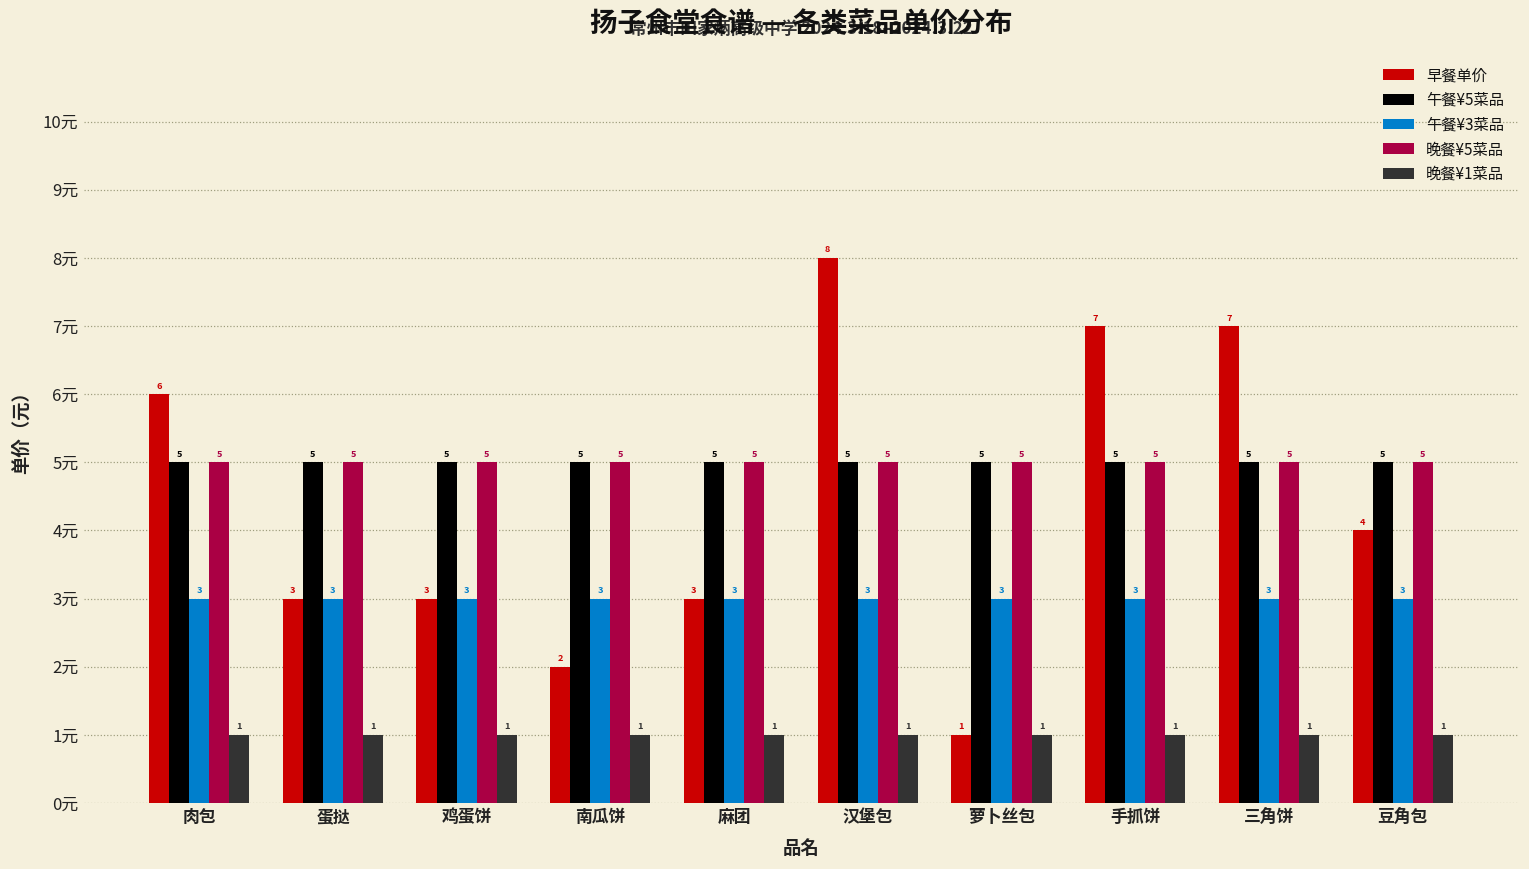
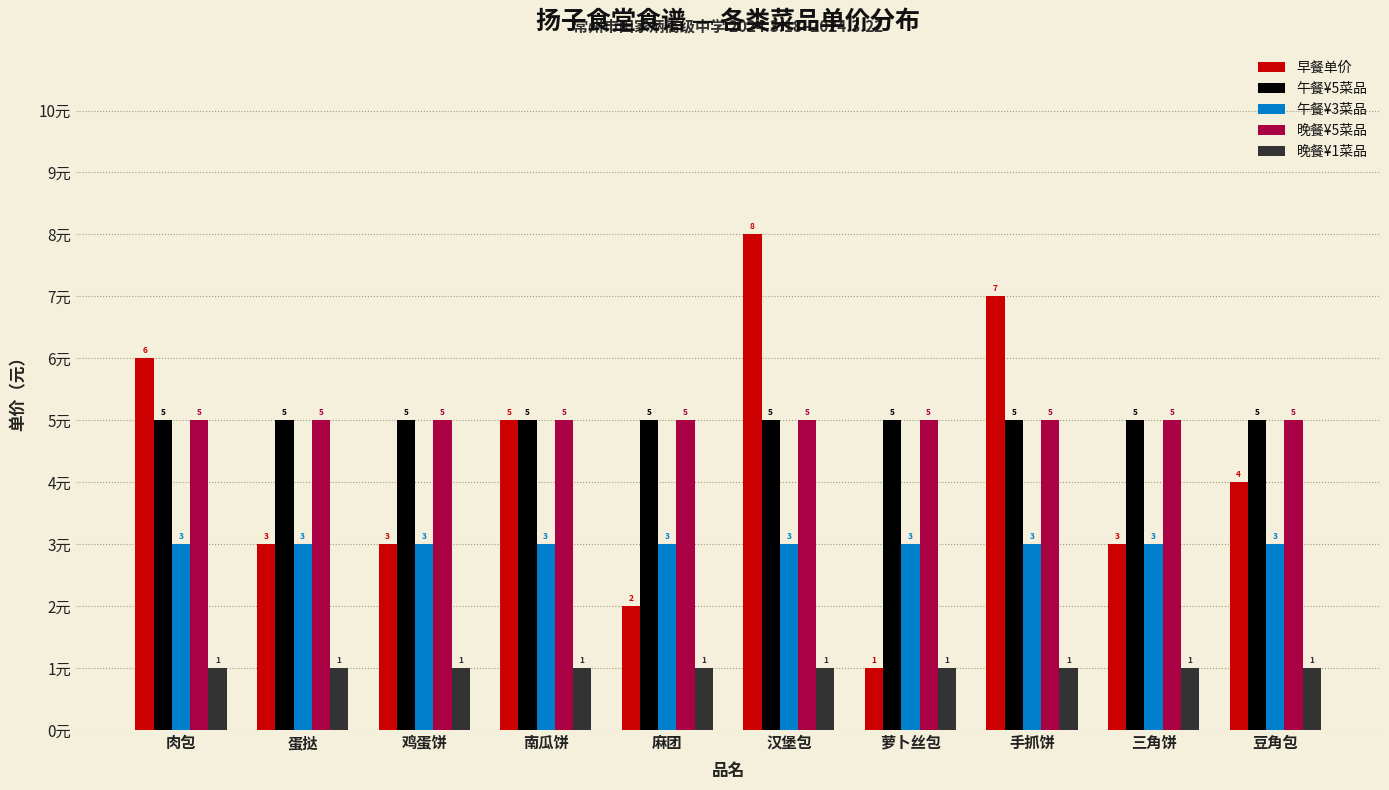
  {
    "早餐单价": {
      "肉包": 6,
      "蛋挞": 3,
      "鸡蛋饼": 3,
-     "南瓜饼": 2,
-     "麻团": 3,
+     "南瓜饼": 5,
+     "麻团": 2,
      "汉堡包": 8,
      "萝卜丝包": 1,
      "手抓饼": 7,
-     "三角饼": 7,
+     "三角饼": 3,
      "豆角包": 4
    },
    "午餐¥5菜品": {
      "肉包": 5,
      "蛋挞": 5,
      "鸡蛋饼": 5,
      "南瓜饼": 5,
      "麻团": 5,
      "汉堡包": 5,
      "萝卜丝包": 5,
      "手抓饼": 5,
      "三角饼": 5,
      "豆角包": 5
    },
    "午餐¥3菜品": {
      "肉包": 3,
      "蛋挞": 3,
      "鸡蛋饼": 3,
      "南瓜饼": 3,
      "麻团": 3,
      "汉堡包": 3,
      "萝卜丝包": 3,
      "手抓饼": 3,
      "三角饼": 3,
      "豆角包": 3
    },
    "晚餐¥5菜品": {
      "肉包": 5,
      "蛋挞": 5,
      "鸡蛋饼": 5,
      "南瓜饼": 5,
      "麻团": 5,
      "汉堡包": 5,
      "萝卜丝包": 5,
      "手抓饼": 5,
      "三角饼": 5,
      "豆角包": 5
    },
    "晚餐¥1菜品": {
      "肉包": 1,
      "蛋挞": 1,
      "鸡蛋饼": 1,
      "南瓜饼": 1,
      "麻团": 1,
      "汉堡包": 1,
      "萝卜丝包": 1,
      "手抓饼": 1,
      "三角饼": 1,
      "豆角包": 1
    }
  }
